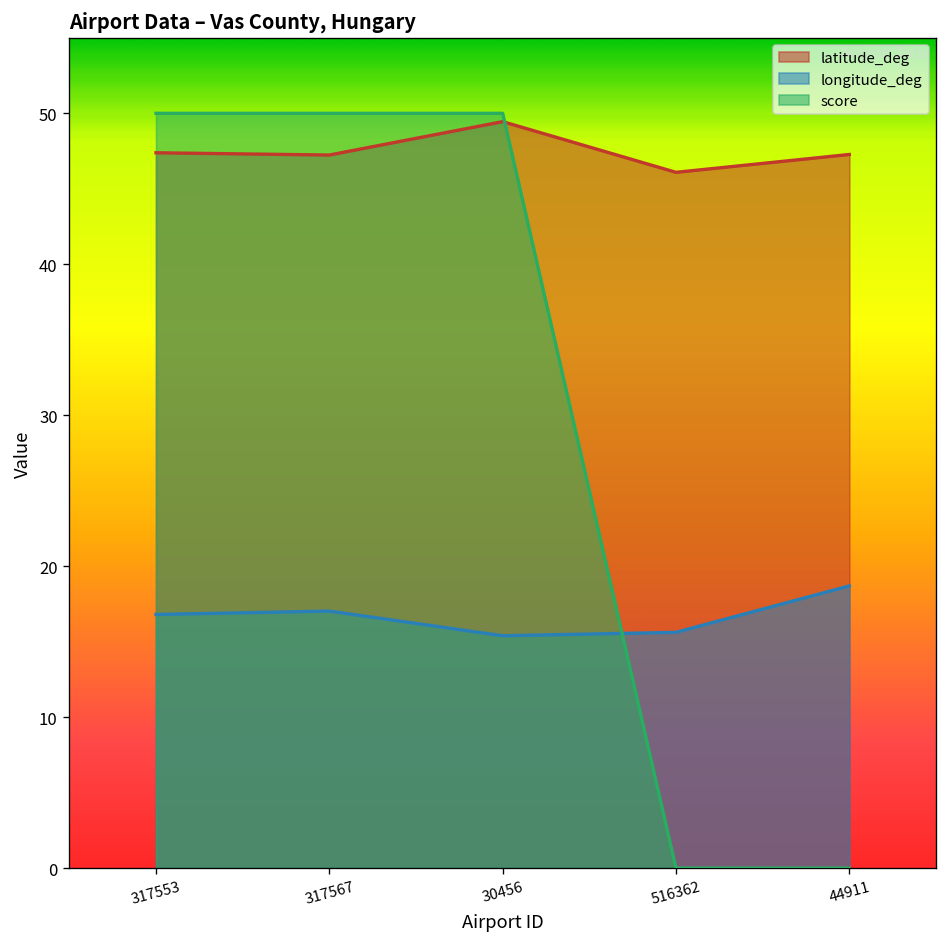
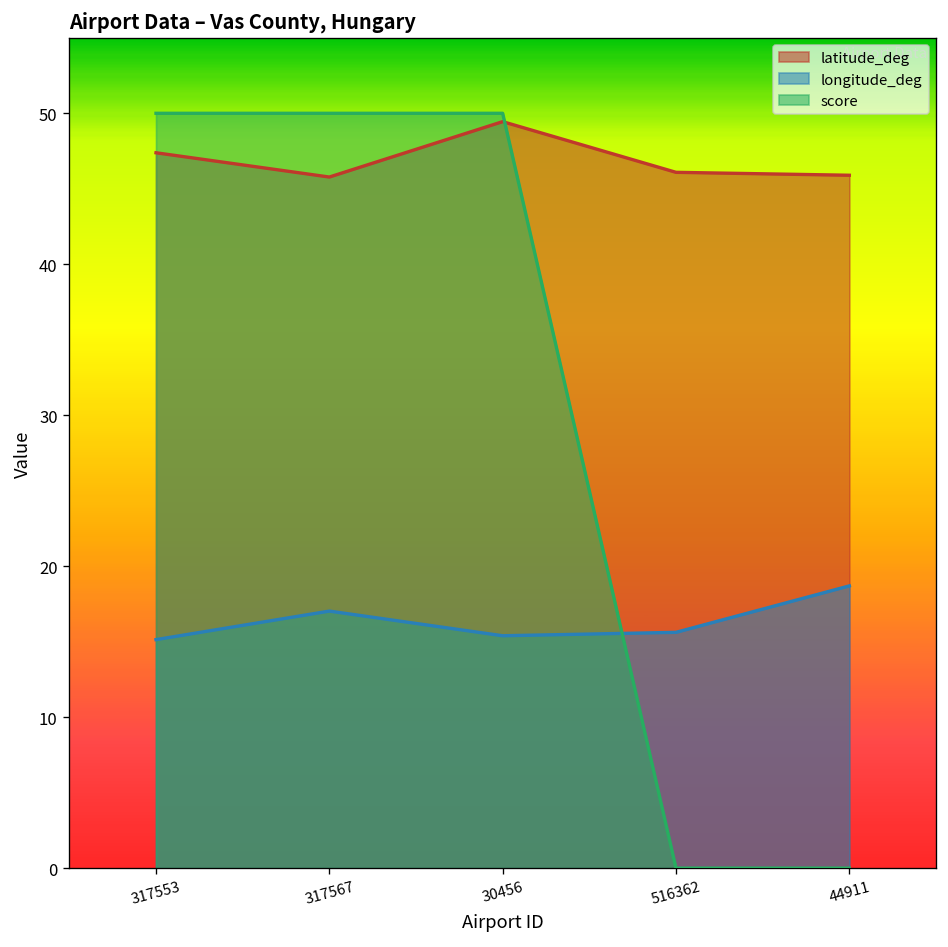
  {
    "latitude_deg": {
      "317553": 47.4,
-     "317567": 47.2,
+     "317567": 45.8,
      "30456": 49.4,
      "516362": 46.1,
-     "44911": 47.3
+     "44911": 45.9
    },
    "longitude_deg": {
-     "317553": 16.8,
+     "317553": 15.1,
      "317567": 17.0,
      "30456": 15.4,
      "516362": 15.6,
      "44911": 18.7
    },
    "score": {
      "317553": 50.0,
      "317567": 50.0,
      "30456": 50.0,
      "516362": 0.0,
      "44911": 0.0
    }
  }
